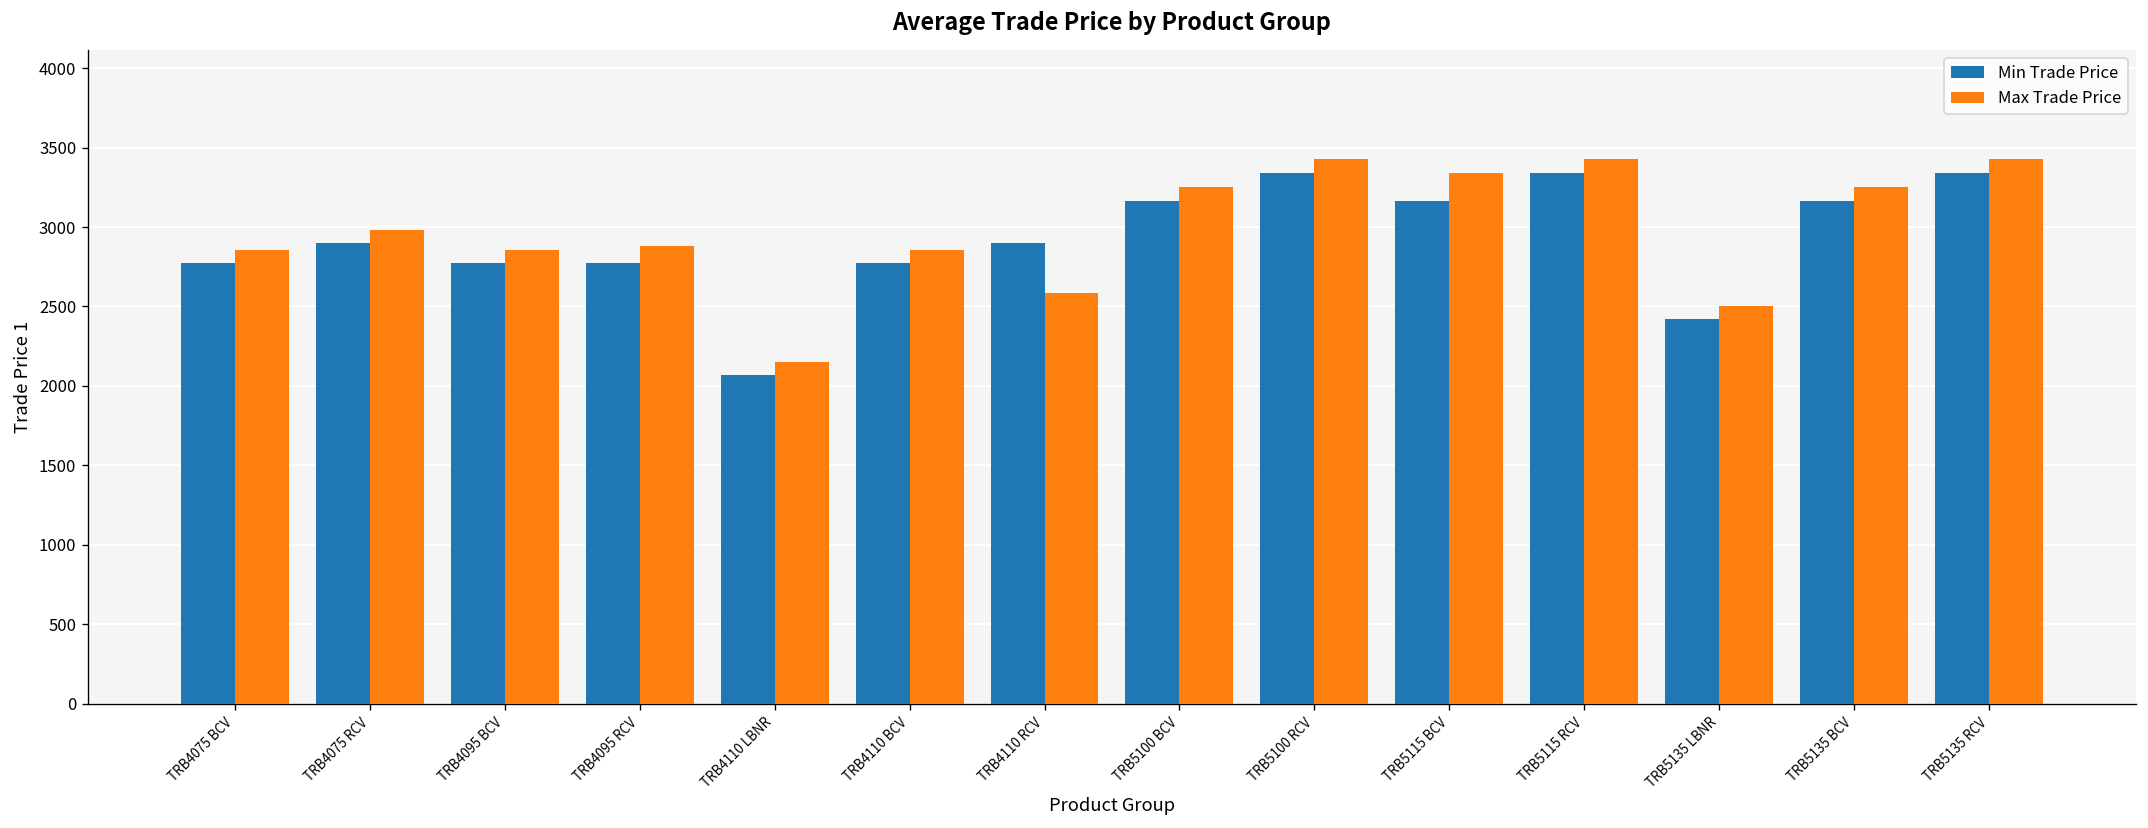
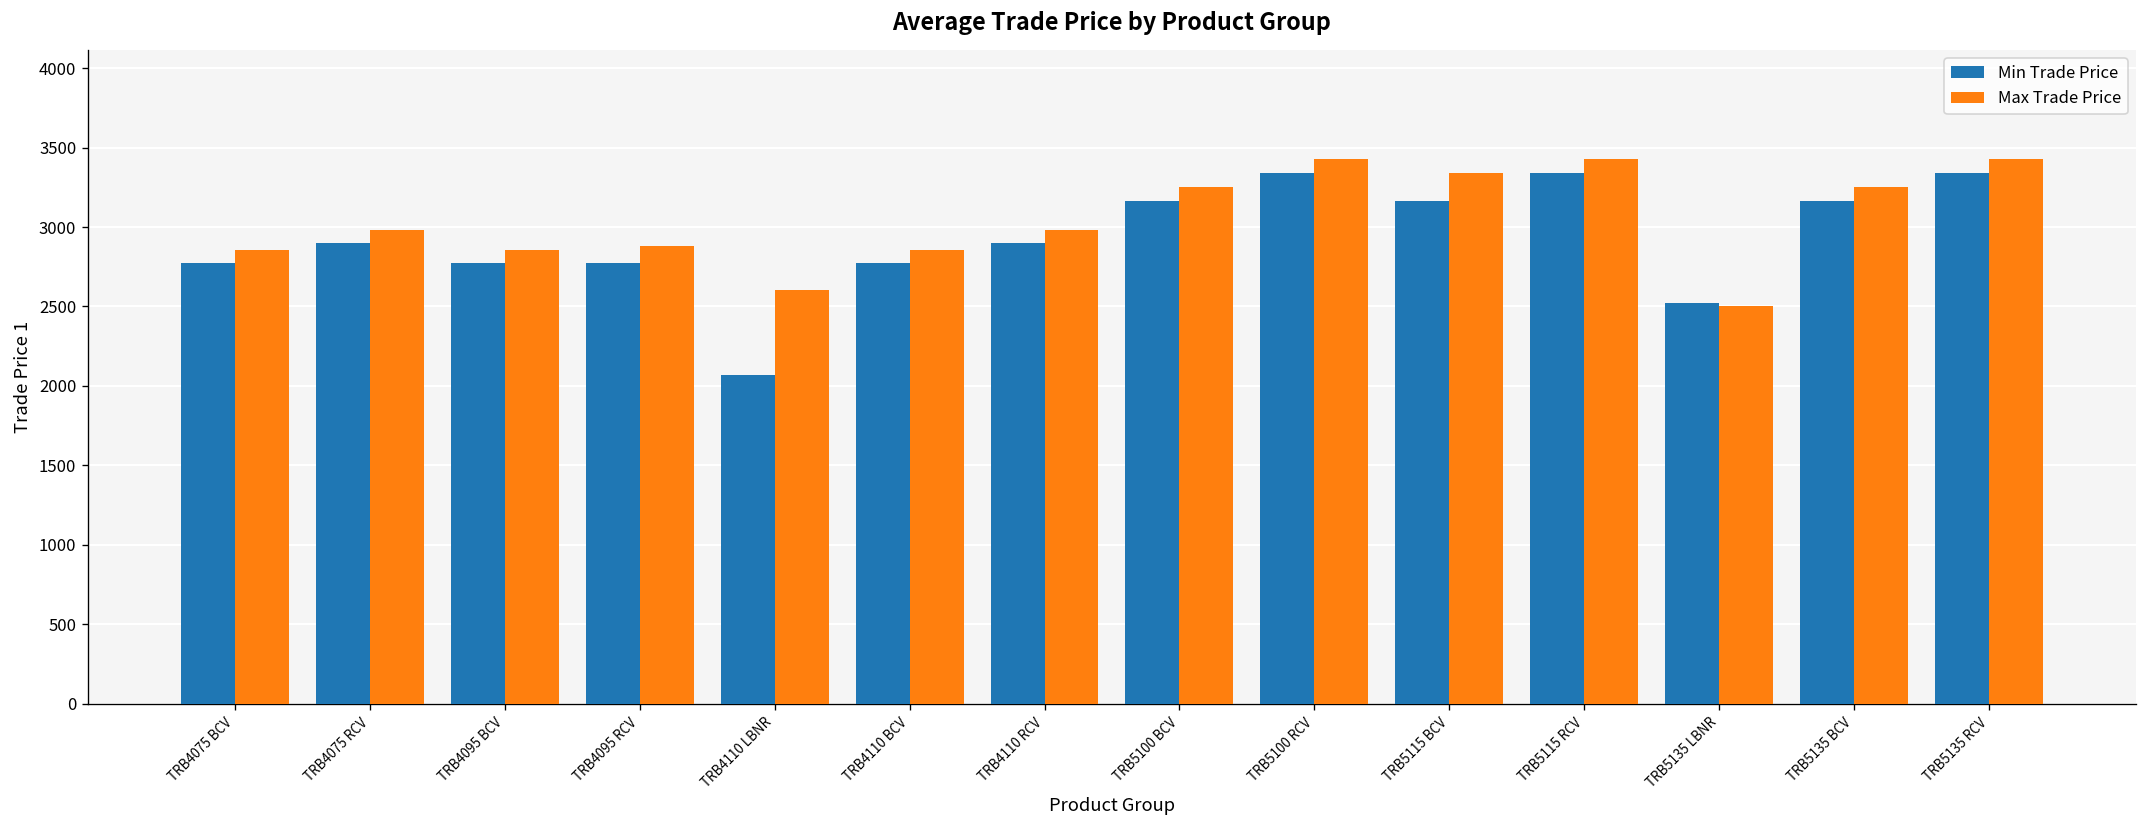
  {
    "Min Trade Price": {
      "TRB4075 BCV": 2770,
      "TRB4075 RCV": 2900,
      "TRB4095 BCV": 2770,
      "TRB4095 RCV": 2770,
      "TRB4110 LBNR": 2070,
      "TRB4110 BCV": 2770,
      "TRB4110 RCV": 2900,
      "TRB5100 BCV": 3170,
      "TRB5100 RCV": 3340,
      "TRB5115 BCV": 3170,
      "TRB5115 RCV": 3340,
-     "TRB5135 LBNR": 2420,
+     "TRB5135 LBNR": 2520,
      "TRB5135 BCV": 3170,
      "TRB5135 RCV": 3340
    },
    "Max Trade Price": {
      "TRB4075 BCV": 2860,
      "TRB4075 RCV": 2980,
      "TRB4095 BCV": 2860,
      "TRB4095 RCV": 2880,
-     "TRB4110 LBNR": 2150,
+     "TRB4110 LBNR": 2600,
      "TRB4110 BCV": 2860,
-     "TRB4110 RCV": 2580,
+     "TRB4110 RCV": 2980,
      "TRB5100 BCV": 3250,
      "TRB5100 RCV": 3430,
      "TRB5115 BCV": 3340,
      "TRB5115 RCV": 3430,
      "TRB5135 LBNR": 2510,
      "TRB5135 BCV": 3250,
      "TRB5135 RCV": 3430
    }
  }
